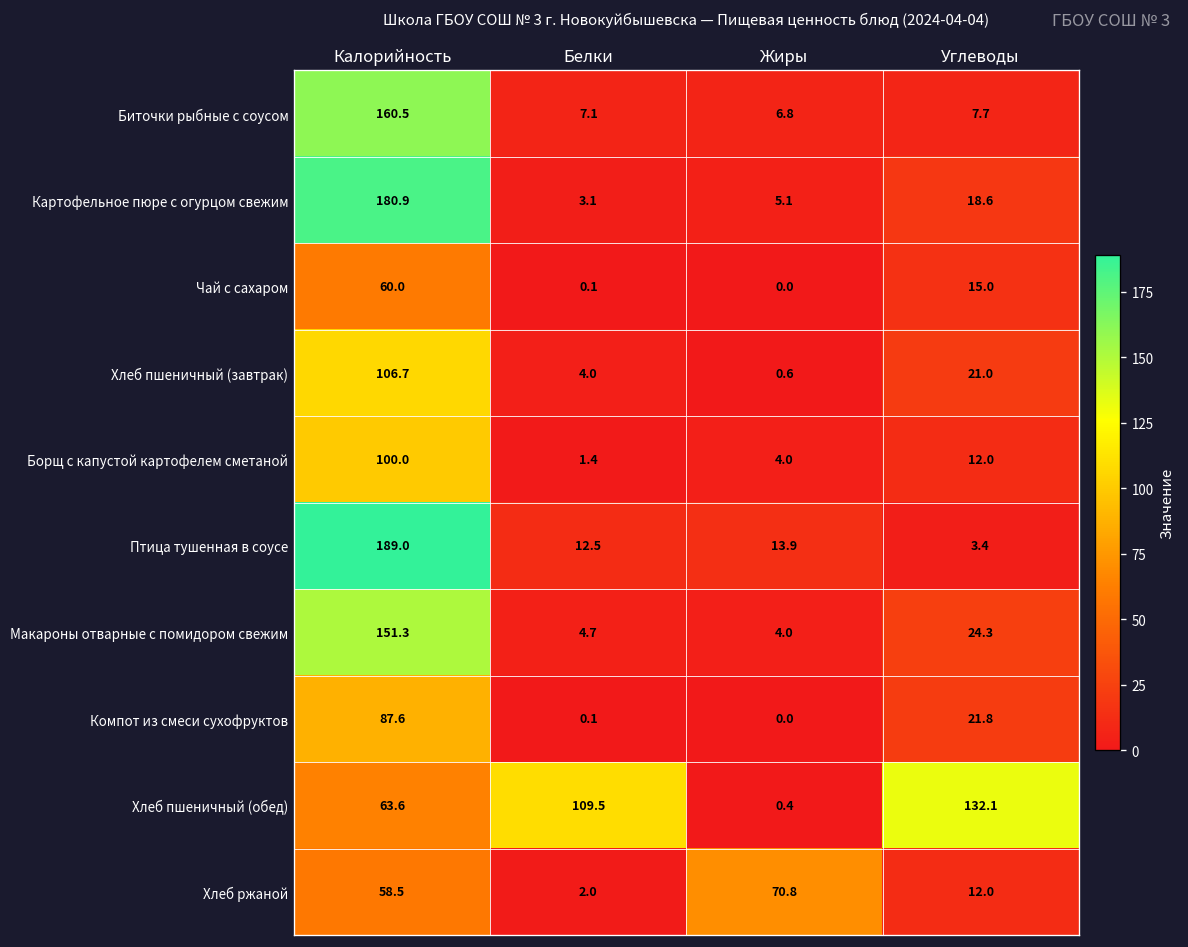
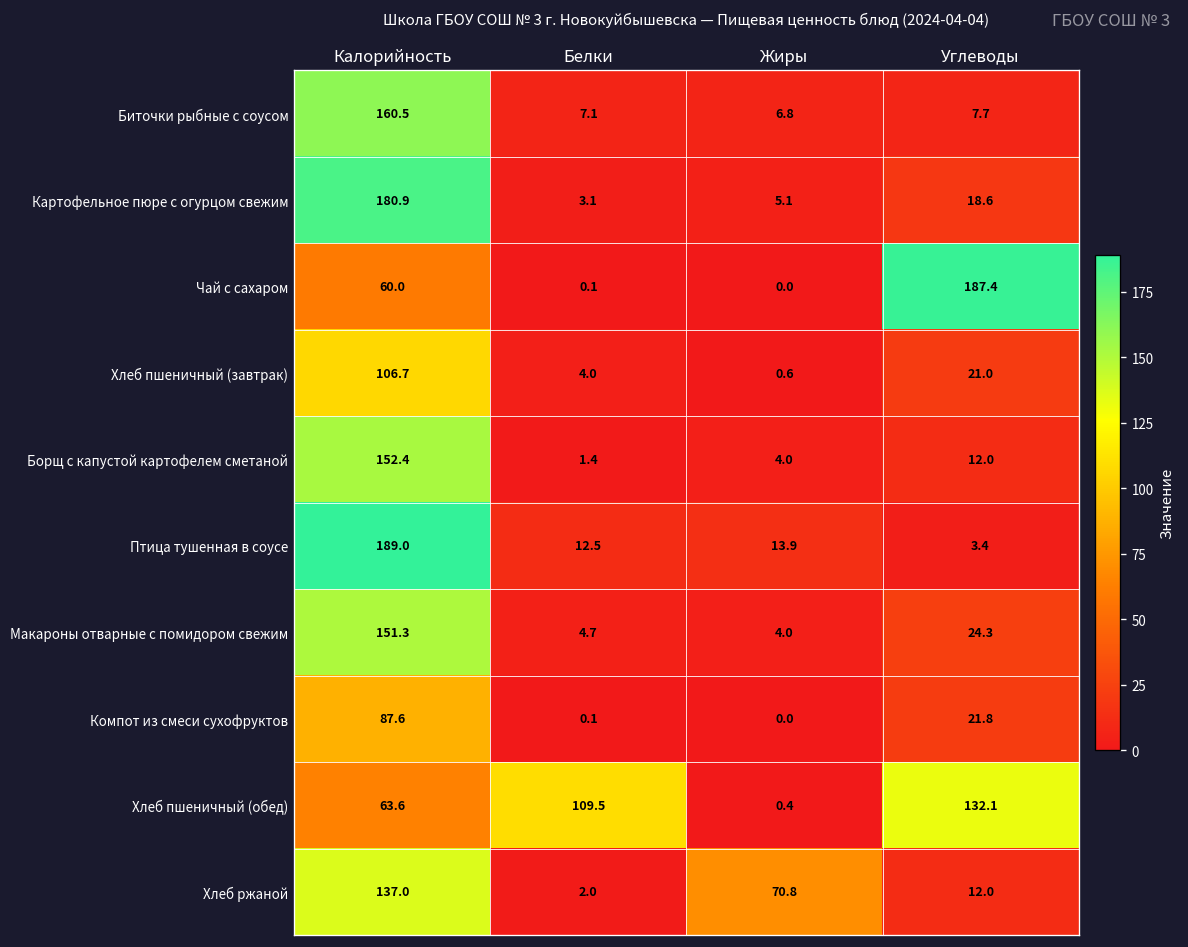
  {
    "Биточки рыбные с соусом": {
      "Калорийность": 160.5,
      "Белки": 7.1,
      "Жиры": 6.8,
      "Углеводы": 7.7
    },
    "Картофельное пюре с огурцом свежим": {
      "Калорийность": 180.9,
      "Белки": 3.1,
      "Жиры": 5.1,
      "Углеводы": 18.6
    },
    "Чай с сахаром": {
      "Калорийность": 60.0,
      "Белки": 0.1,
      "Жиры": 0.0,
-     "Углеводы": 15.0
+     "Углеводы": 187.4
    },
    "Хлеб пшеничный (завтрак)": {
      "Калорийность": 106.7,
      "Белки": 4.0,
      "Жиры": 0.6,
      "Углеводы": 21.0
    },
    "Борщ с капустой картофелем сметаной": {
-     "Калорийность": 100.0,
+     "Калорийность": 152.4,
      "Белки": 1.4,
      "Жиры": 4.0,
      "Углеводы": 12.0
    },
    "Птица тушенная в соусе": {
      "Калорийность": 189.0,
      "Белки": 12.5,
      "Жиры": 13.9,
      "Углеводы": 3.4
    },
    "Макароны отварные с помидором свежим": {
      "Калорийность": 151.3,
      "Белки": 4.7,
      "Жиры": 4.0,
      "Углеводы": 24.3
    },
    "Компот из смеси сухофруктов": {
      "Калорийность": 87.6,
      "Белки": 0.1,
      "Жиры": 0.0,
      "Углеводы": 21.8
    },
    "Хлеб пшеничный (обед)": {
      "Калорийность": 63.6,
      "Белки": 109.5,
      "Жиры": 0.4,
      "Углеводы": 132.1
    },
    "Хлеб ржаной": {
-     "Калорийность": 58.5,
+     "Калорийность": 137.0,
      "Белки": 2.0,
      "Жиры": 70.8,
      "Углеводы": 12.0
    }
  }
